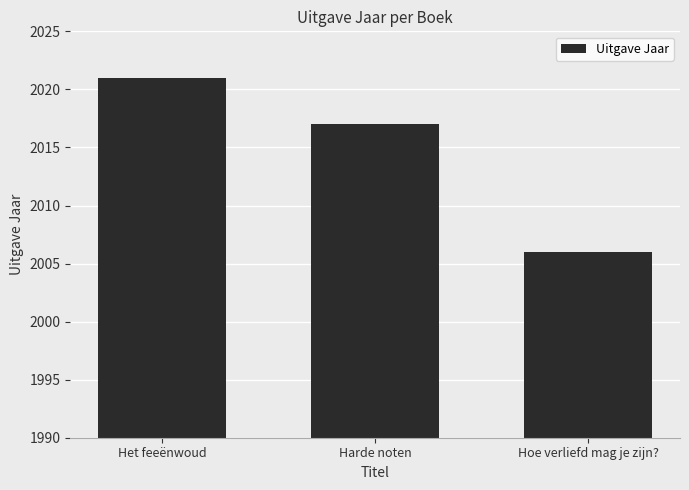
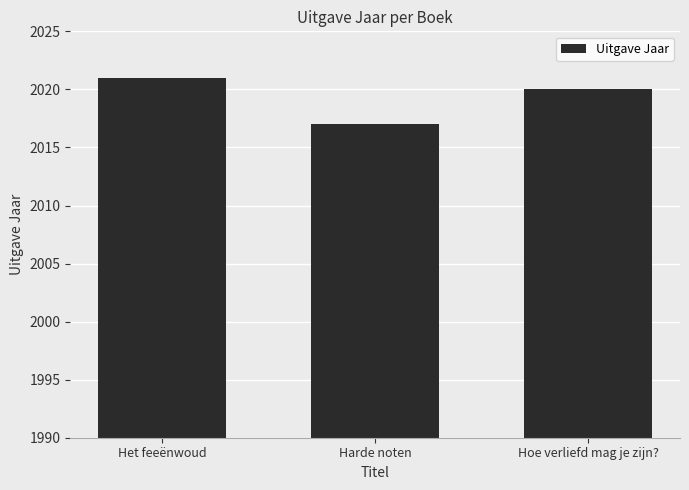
  {
    "Het feeënwoud": 2021,
    "Harde noten": 2017,
-   "Hoe verliefd mag je zijn?": 2006
+   "Hoe verliefd mag je zijn?": 2020
  }
